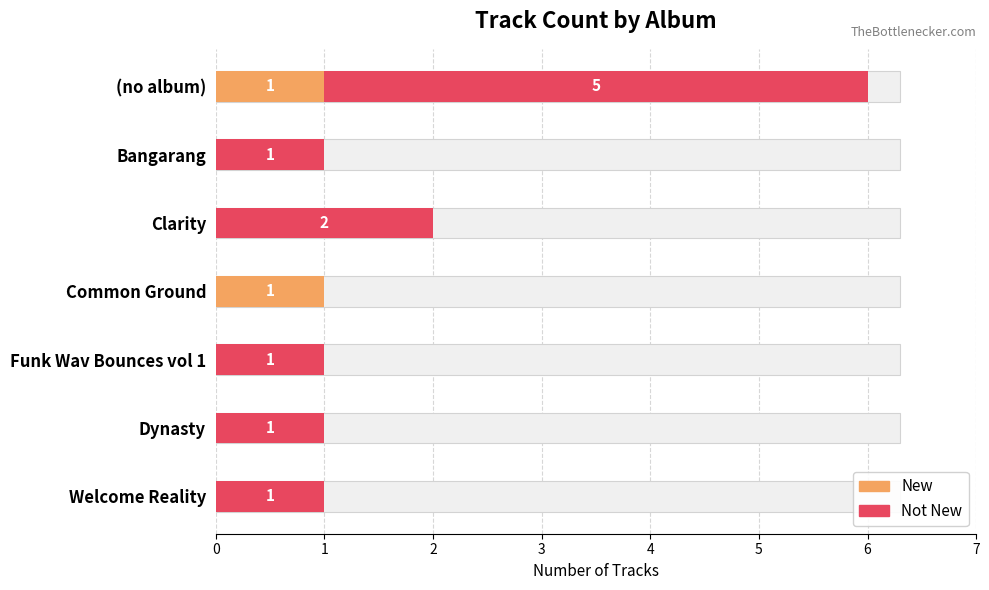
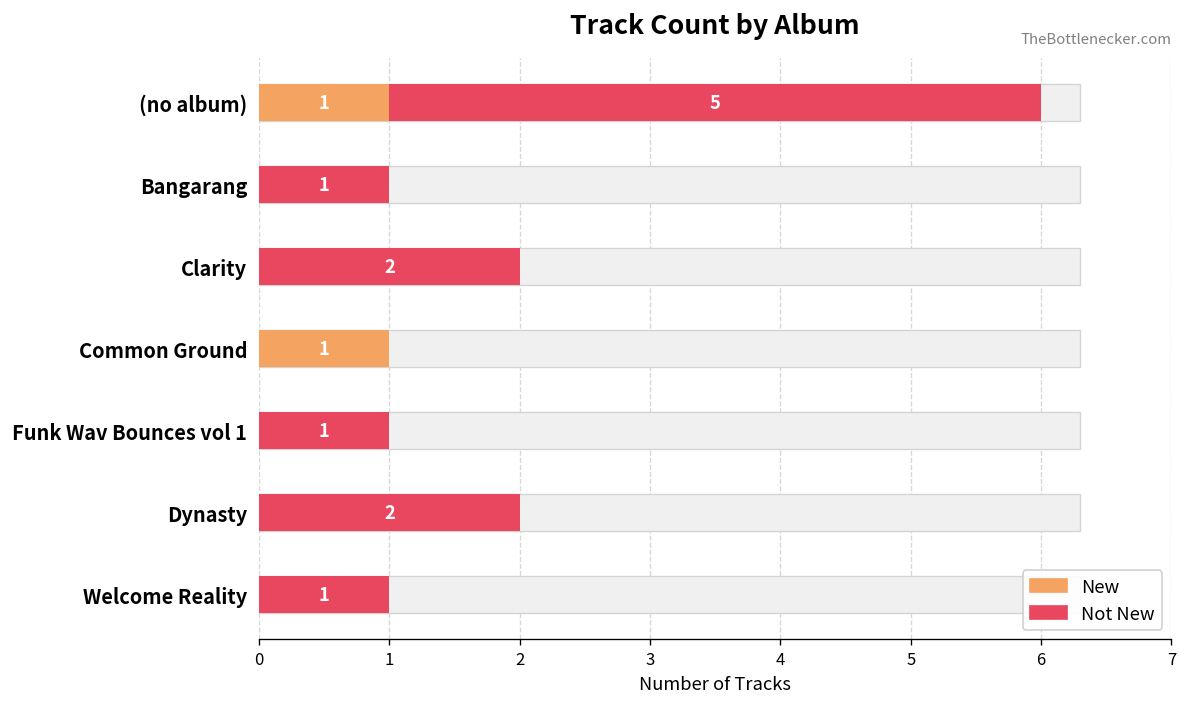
  {
    "New": {
      "Bangarang": 0.00,
      "Clarity": 0.00,
      "Funk Wav Bounces vol 1": 0.00,
      "Dynasty": 0.00,
      "Welcome Reality": 0.00
    },
    "Not New": {
-     "Dynasty": 1
+     "Dynasty": 2
    }
  }
